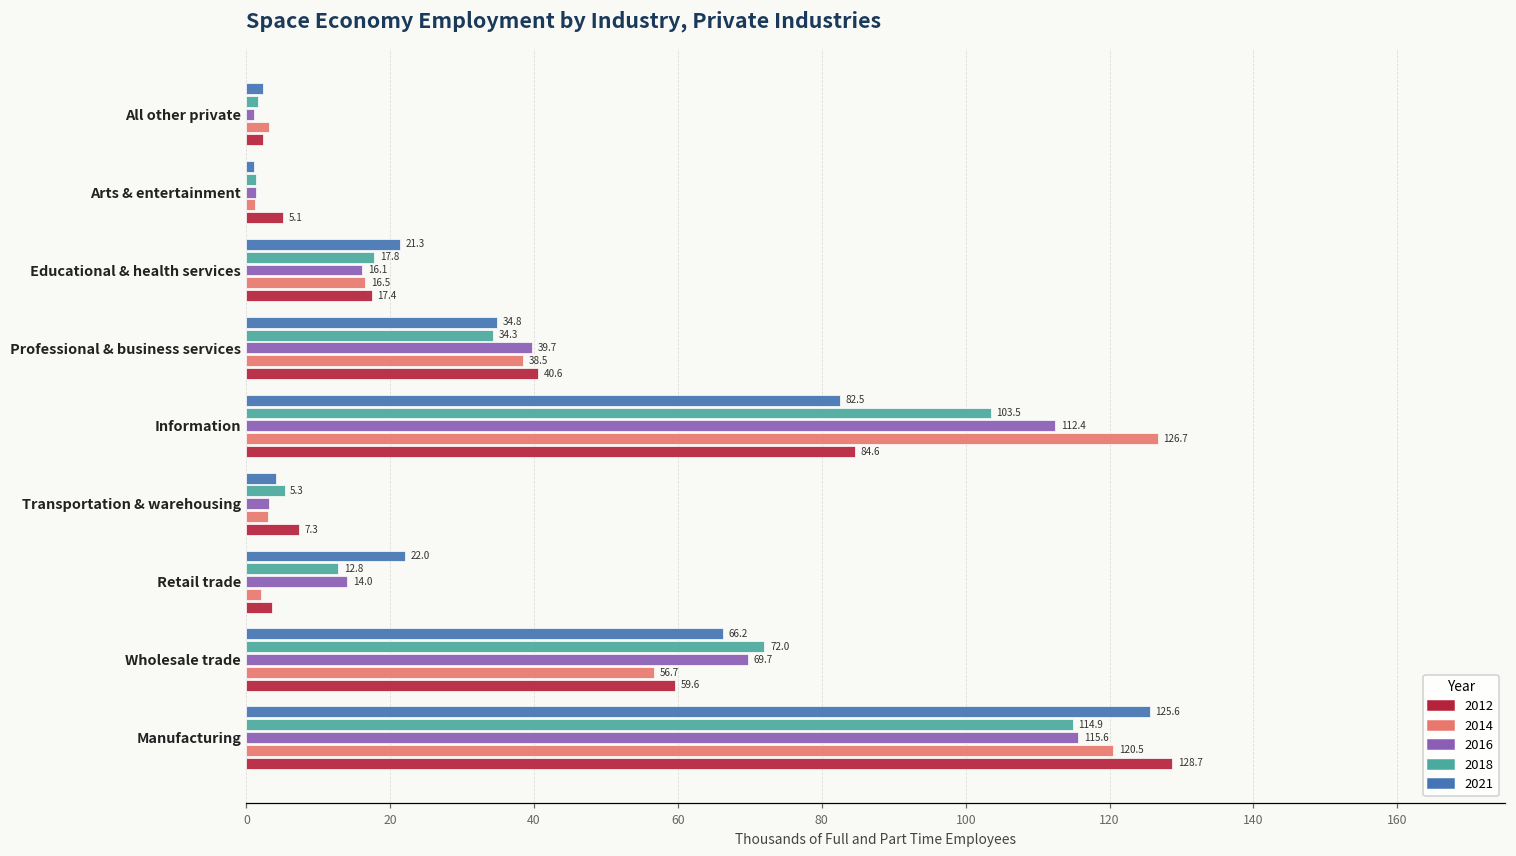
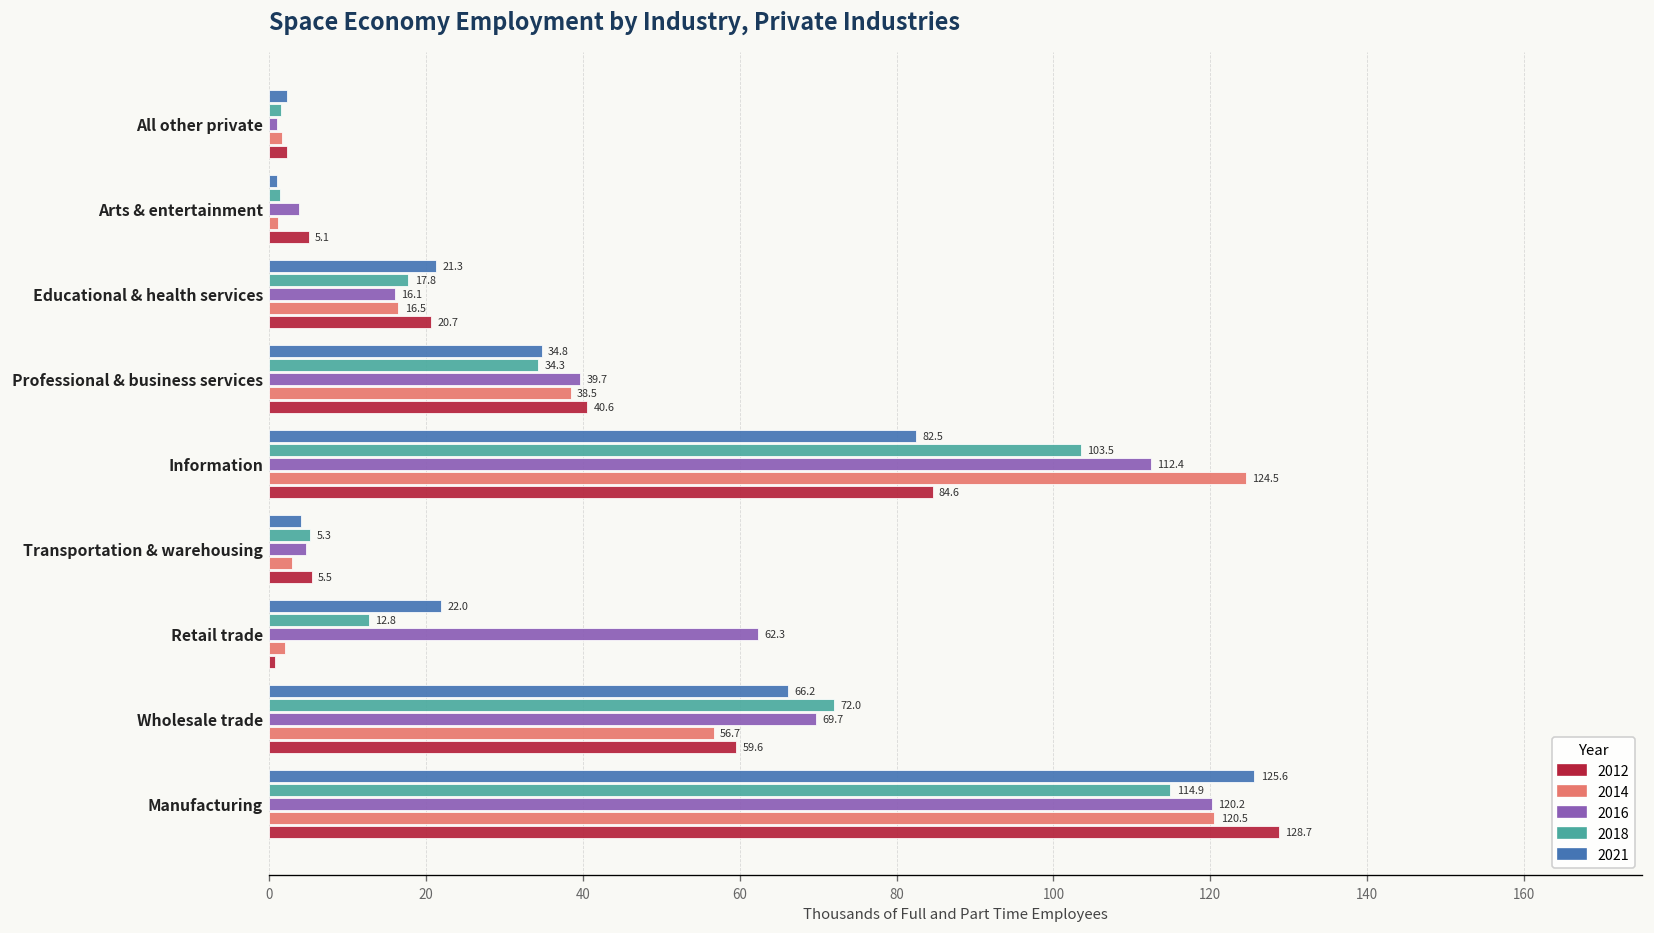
  {
    "2012": {
      "Arts & entertainment": 5.1,
-     "Educational & health services": 17.4,
+     "Educational & health services": 20.7,
      "Professional & business services": 40.6,
      "Information": 84.6,
-     "Transportation & warehousing": 7.3,
-     "Retail trade": 4,
+     "Transportation & warehousing": 5.5,
+     "Retail trade": 1,
      "Wholesale trade": 59.6,
      "Manufacturing": 128.7
    },
    "2014": {
-     "All other private": 3,
+     "All other private": 2,
      "Educational & health services": 16.5,
      "Professional & business services": 38.5,
-     "Information": 126.7,
+     "Information": 124.5,
      "Wholesale trade": 56.7,
      "Manufacturing": 120.5
    },
    "2016": {
-     "Arts & entertainment": 1,
+     "Arts & entertainment": 4,
      "Educational & health services": 16.1,
      "Professional & business services": 39.7,
      "Information": 112.4,
-     "Transportation & warehousing": 3,
-     "Retail trade": 14.0,
+     "Transportation & warehousing": 5,
+     "Retail trade": 62.3,
      "Wholesale trade": 69.7,
-     "Manufacturing": 115.6
+     "Manufacturing": 120.2
    }
  }
